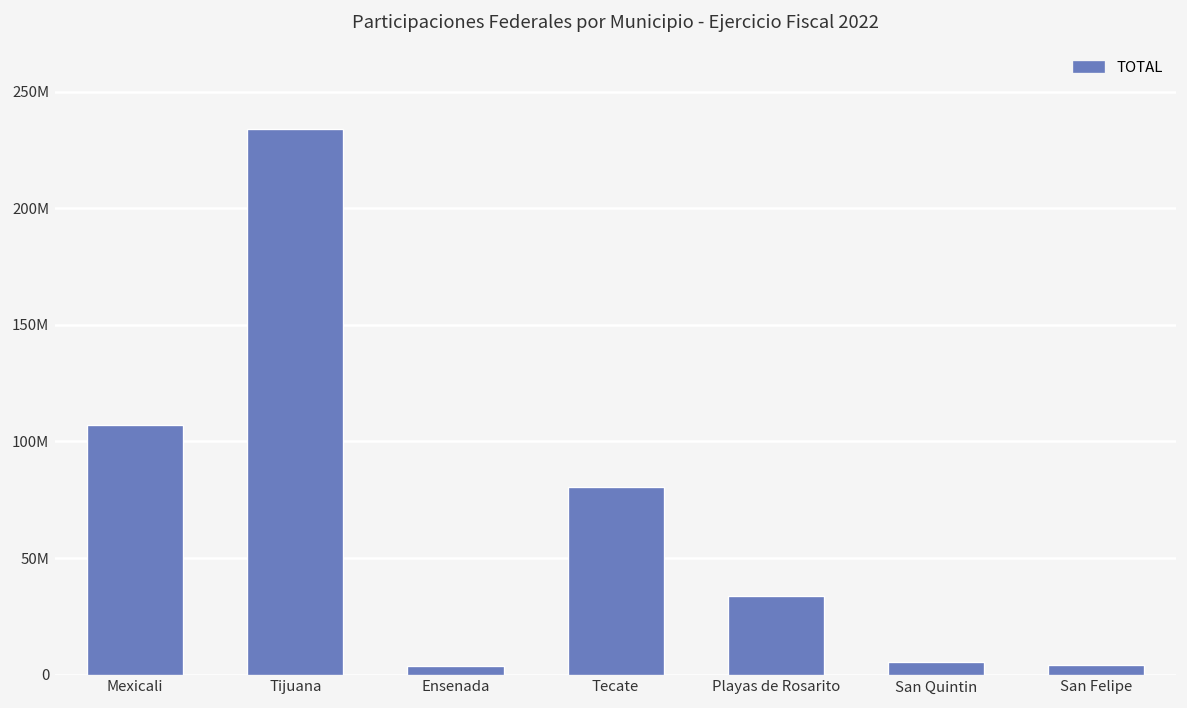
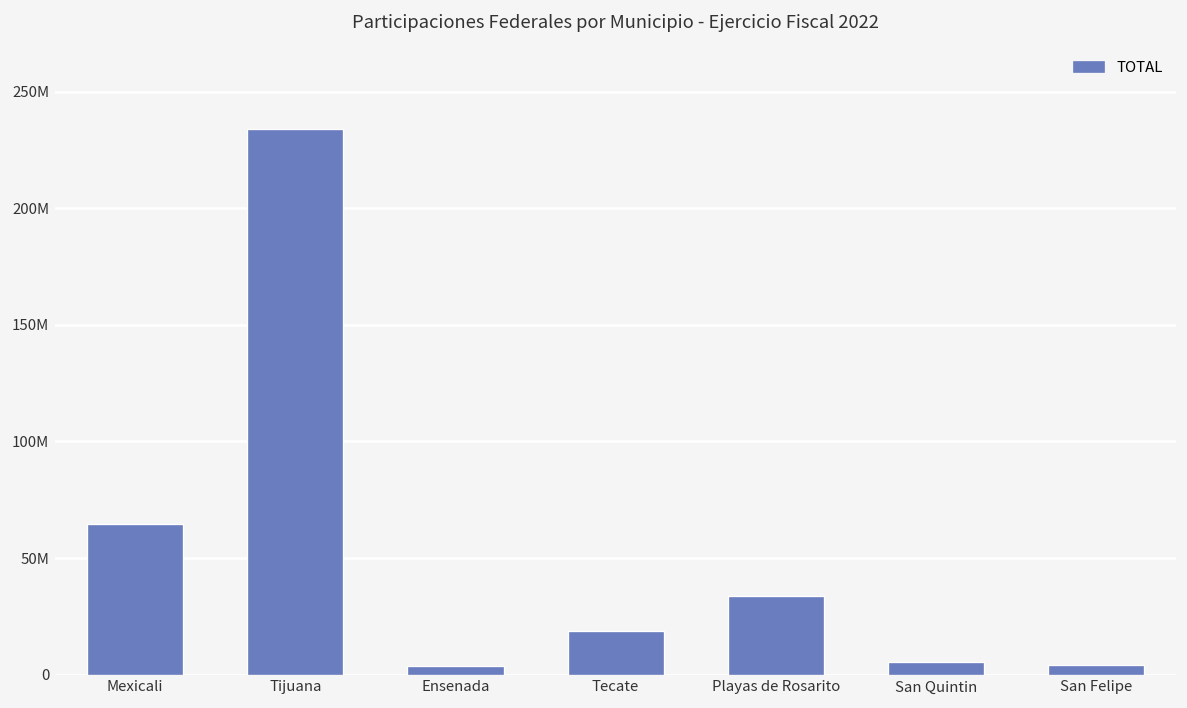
  {
-   "Mexicali": 107000000,
+   "Mexicali": 65000000,
    "Tijuana": 234000000,
    "Ensenada": 4000000,
-   "Tecate": 81000000,
+   "Tecate": 19000000,
    "Playas de Rosarito": 34000000,
    "San Quintin": 5000000,
    "San Felipe": 4000000
  }
